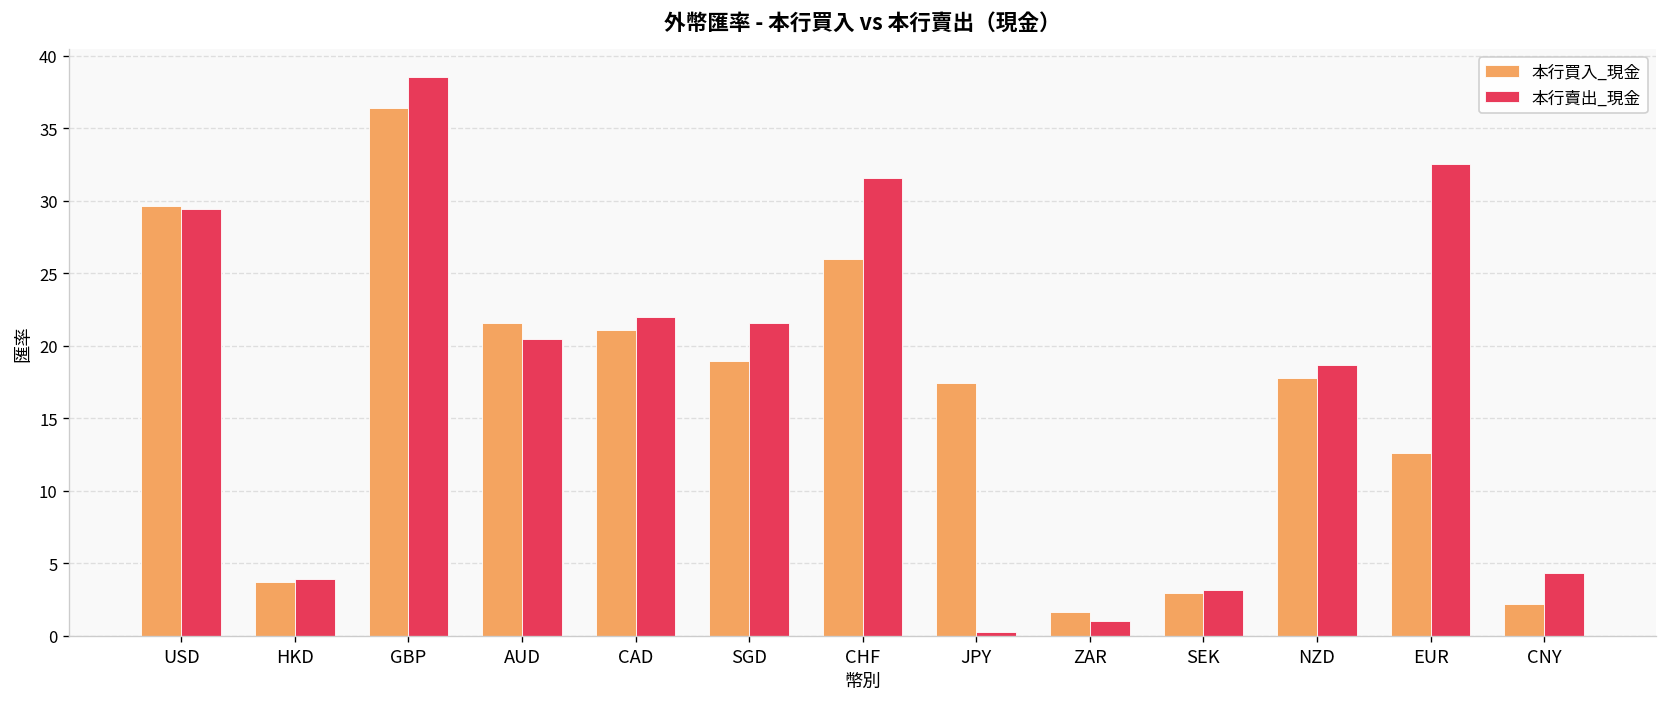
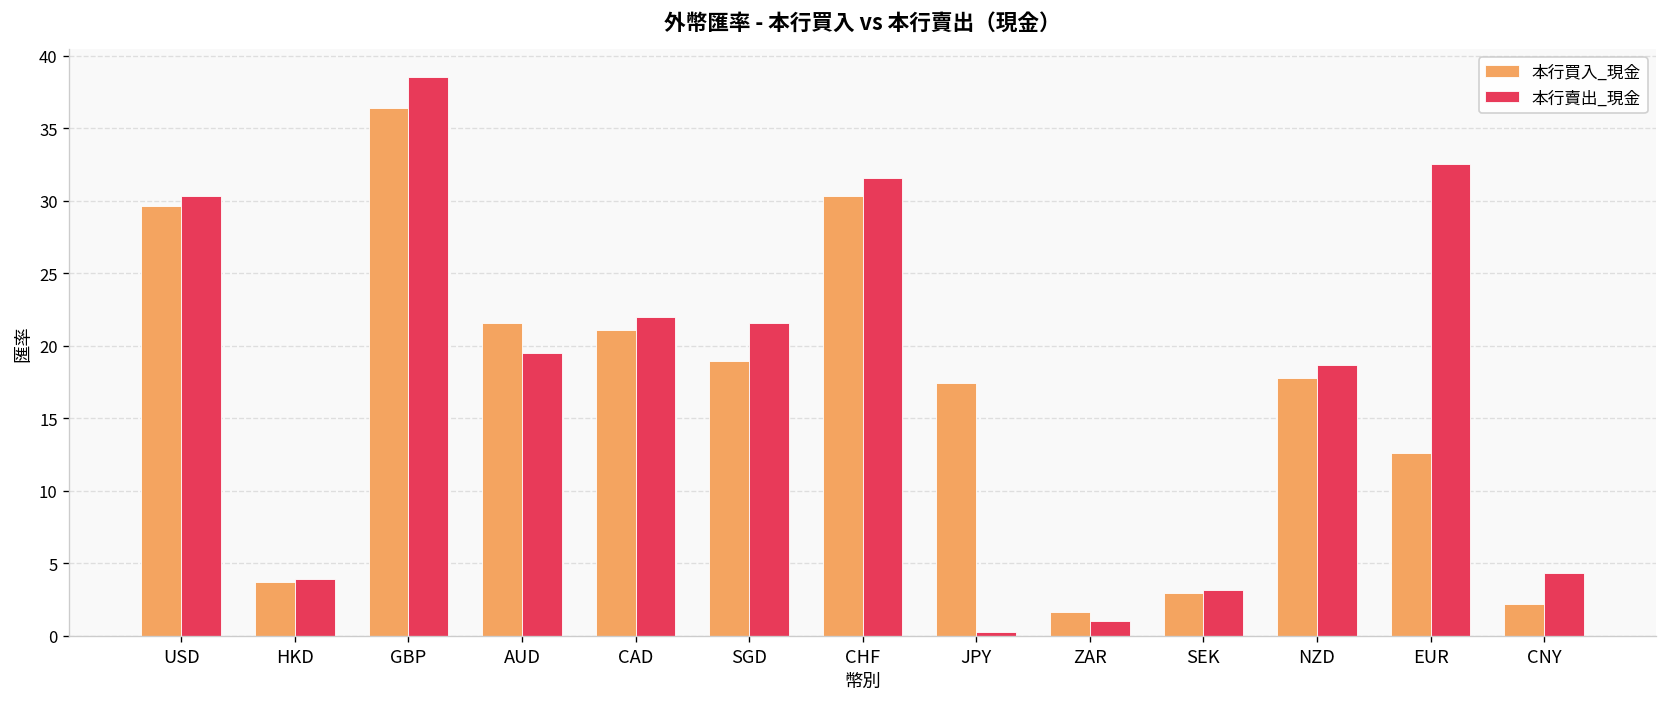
  {
    "本行買入_現金": {
      "USD": 29.7,
      "HKD": 3.7,
      "GBP": 36.4,
      "AUD": 21.6,
      "CAD": 21.1,
      "SGD": 19.0,
-     "CHF": 26.0,
+     "CHF": 30.4,
      "JPY": 17.4,
      "ZAR": 1.6,
      "SEK": 3.0,
      "NZD": 17.8,
      "EUR": 12.6,
      "CNY": 2.2
    },
    "本行賣出_現金": {
-     "USD": 29.4,
+     "USD": 30.3,
      "HKD": 3.9,
      "GBP": 38.5,
-     "AUD": 20.5,
+     "AUD": 19.5,
      "CAD": 22.0,
      "SGD": 21.6,
      "CHF": 31.6,
      "JPY": 0.3,
      "ZAR": 1.0,
      "SEK": 3.2,
      "NZD": 18.7,
      "EUR": 32.5,
      "CNY": 4.3
    }
  }
